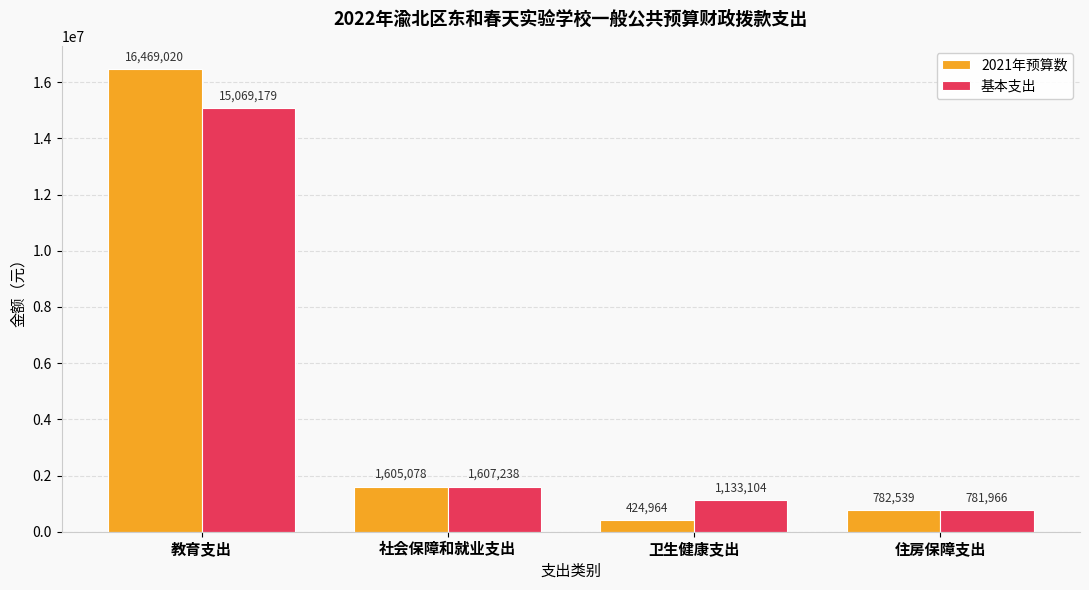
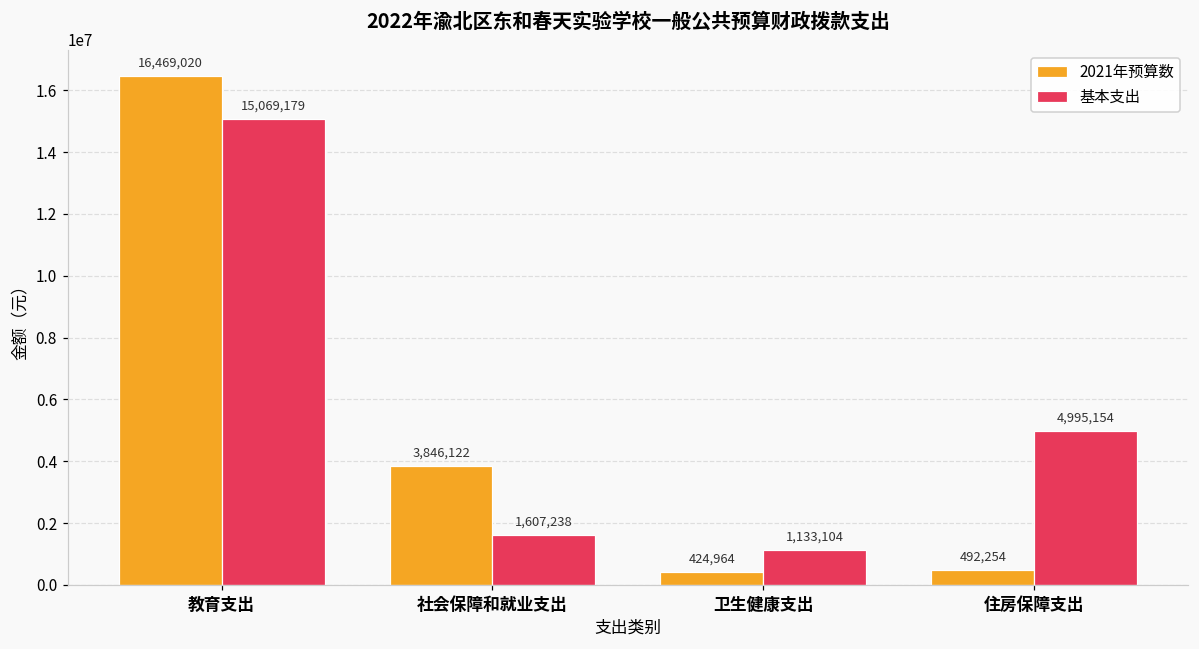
  {
    "2021年预算数": {
      "教育支出": "16,469,020",
-     "社会保障和就业支出": "1,605,078",
+     "社会保障和就业支出": "3,846,122",
      "卫生健康支出": "424,964",
-     "住房保障支出": "782,539"
+     "住房保障支出": "492,254"
    },
    "基本支出": {
      "教育支出": "15,069,179",
      "社会保障和就业支出": "1,607,238",
      "卫生健康支出": "1,133,104",
-     "住房保障支出": "781,966"
+     "住房保障支出": "4,995,154"
    }
  }
